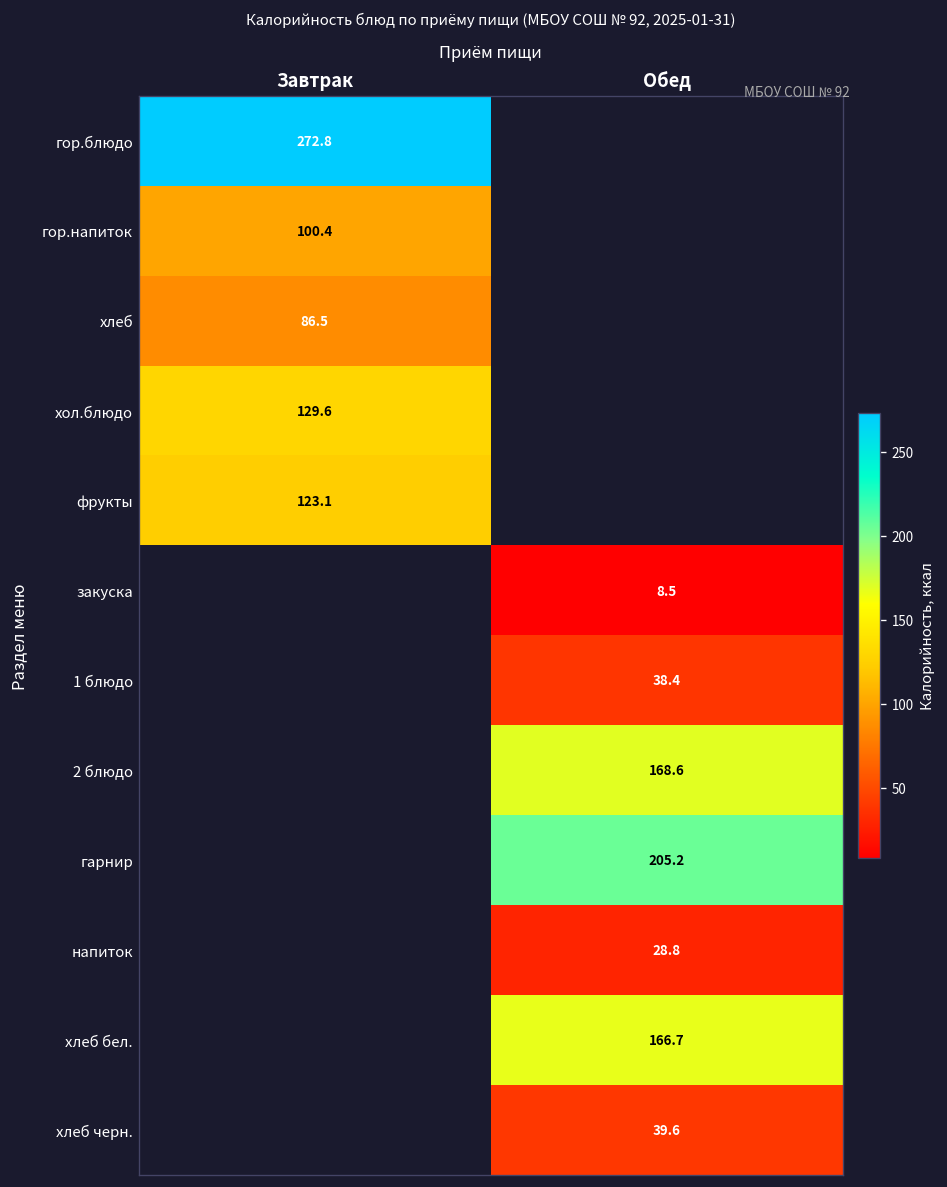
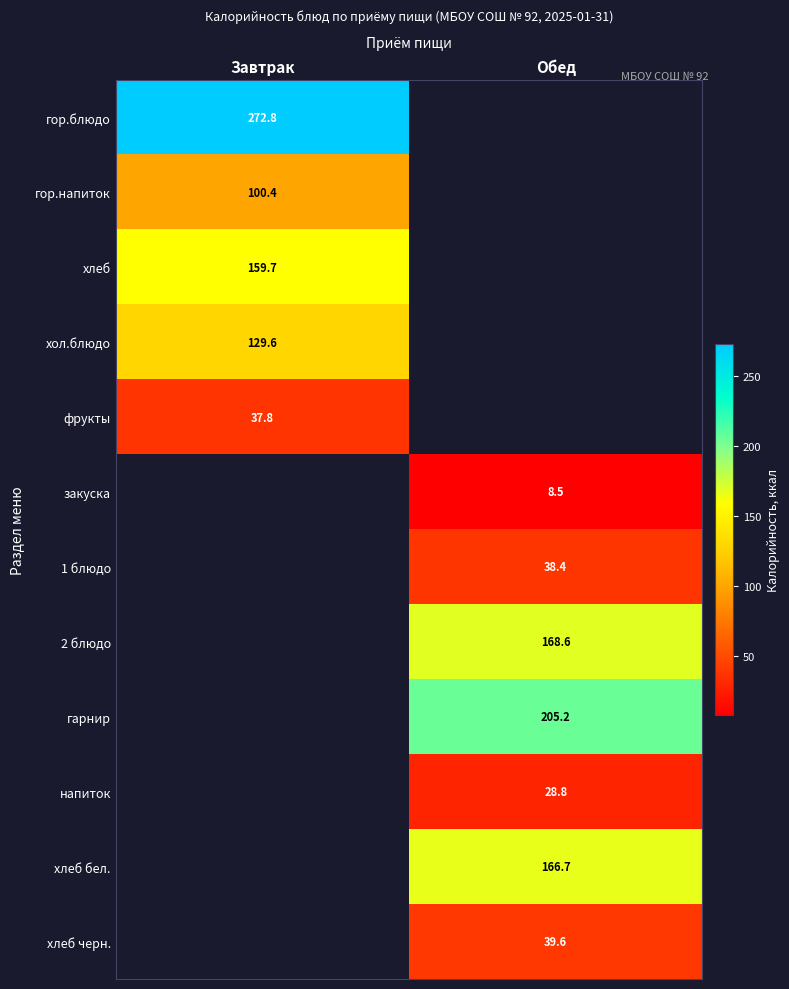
  {
    "гор.блюдо": {
      "Завтрак": 272.8
    },
    "гор.напиток": {
      "Завтрак": 100.4
    },
    "хлеб": {
-     "Завтрак": 86.5
+     "Завтрак": 159.7
    },
    "хол.блюдо": {
      "Завтрак": 129.6
    },
    "фрукты": {
-     "Завтрак": 123.1
+     "Завтрак": 37.8
    },
    "закуска": {
      "Обед": 8.5
    },
    "1 блюдо": {
      "Обед": 38.4
    },
    "2 блюдо": {
      "Обед": 168.6
    },
    "гарнир": {
      "Обед": 205.2
    },
    "напиток": {
      "Обед": 28.8
    },
    "хлеб бел.": {
      "Обед": 166.7
    },
    "хлеб черн.": {
      "Обед": 39.6
    }
  }
